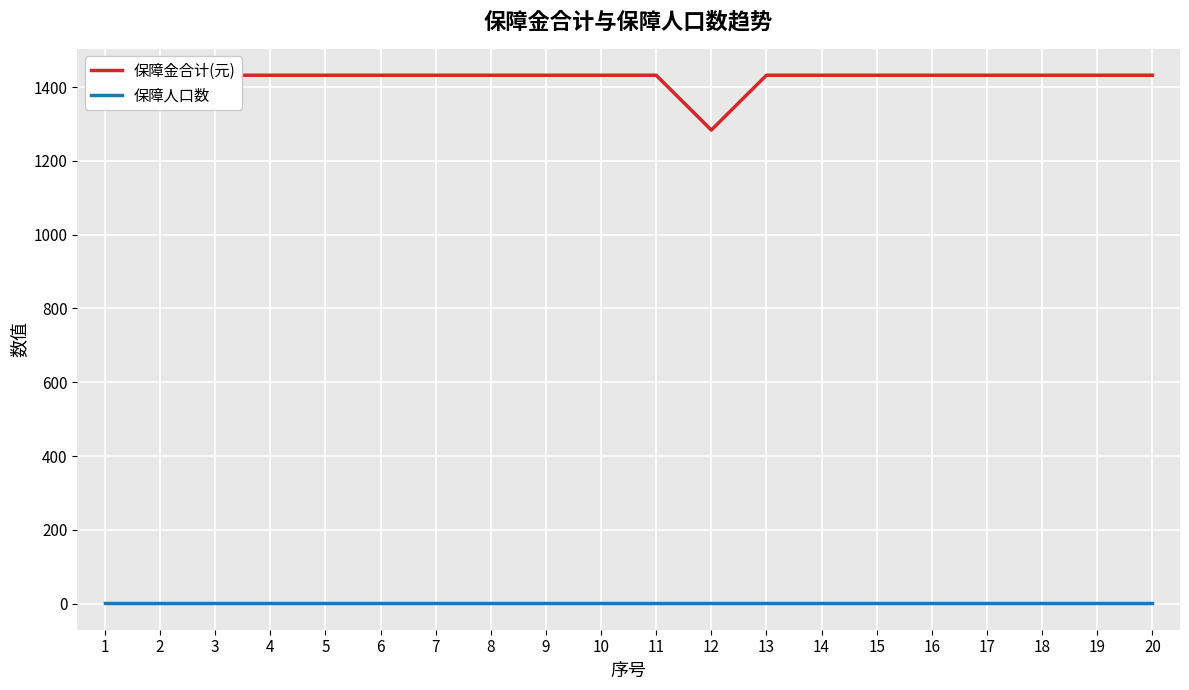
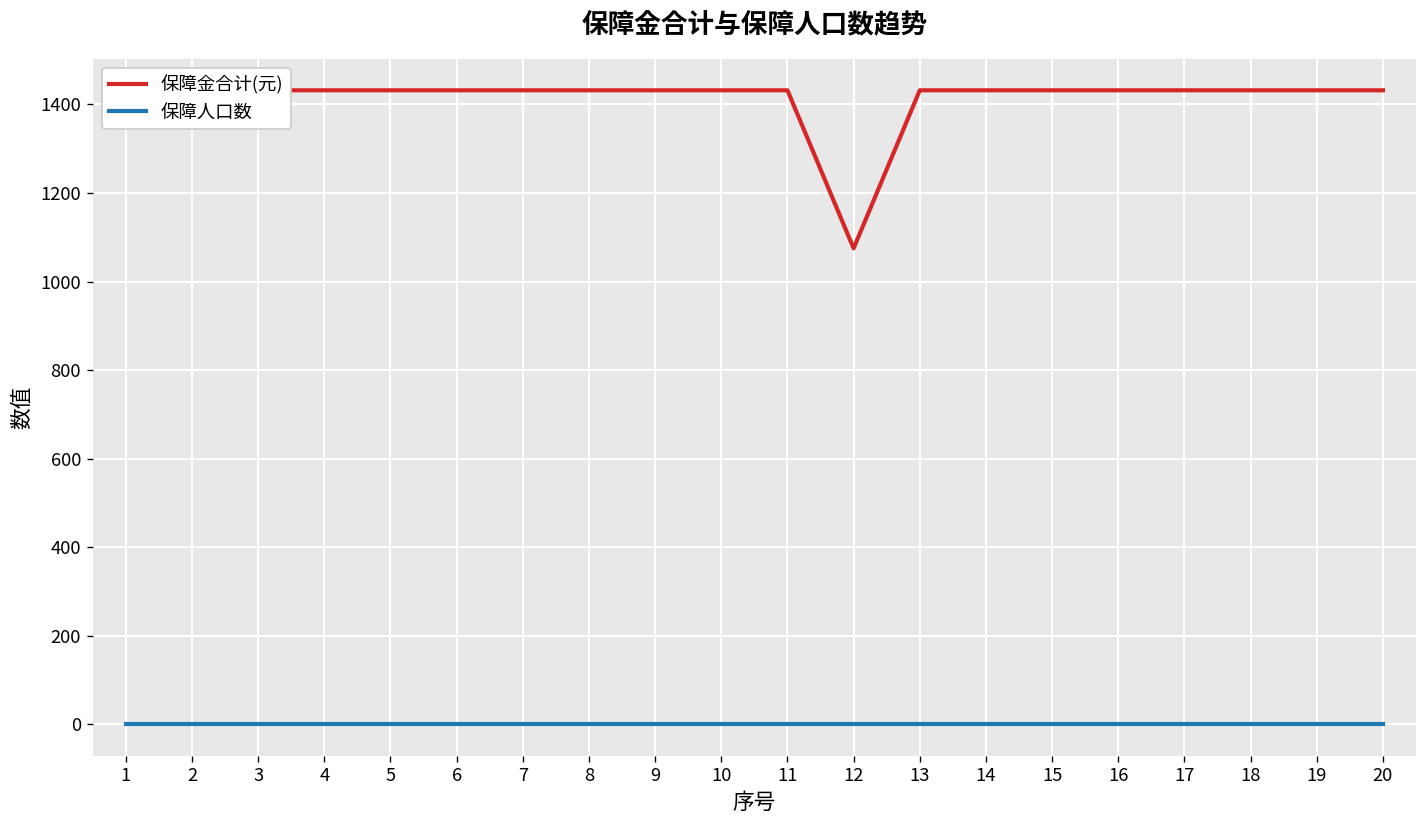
  {
    "保障金合计(元)": {
      "4": 1430,
      "5": 1430,
      "6": 1430,
      "7": 1430,
      "8": 1430,
      "9": 1430,
      "10": 1430,
      "11": 1430,
-     "12": 1280,
+     "12": 1080,
      "13": 1430,
      "14": 1430,
      "15": 1430,
      "16": 1430,
      "17": 1430,
      "18": 1430,
      "19": 1430,
      "20": 1430
    },
    "保障人口数": {
      "1": 0,
      "2": 0,
      "3": 0,
      "4": 0,
      "5": 0,
      "6": 0,
      "7": 0,
      "8": 0,
      "9": 0,
      "10": 0,
      "11": 0,
      "12": 0,
      "13": 0,
      "14": 0,
      "15": 0,
      "16": 0,
      "17": 0,
      "18": 0,
      "19": 0,
      "20": 0
    }
  }
